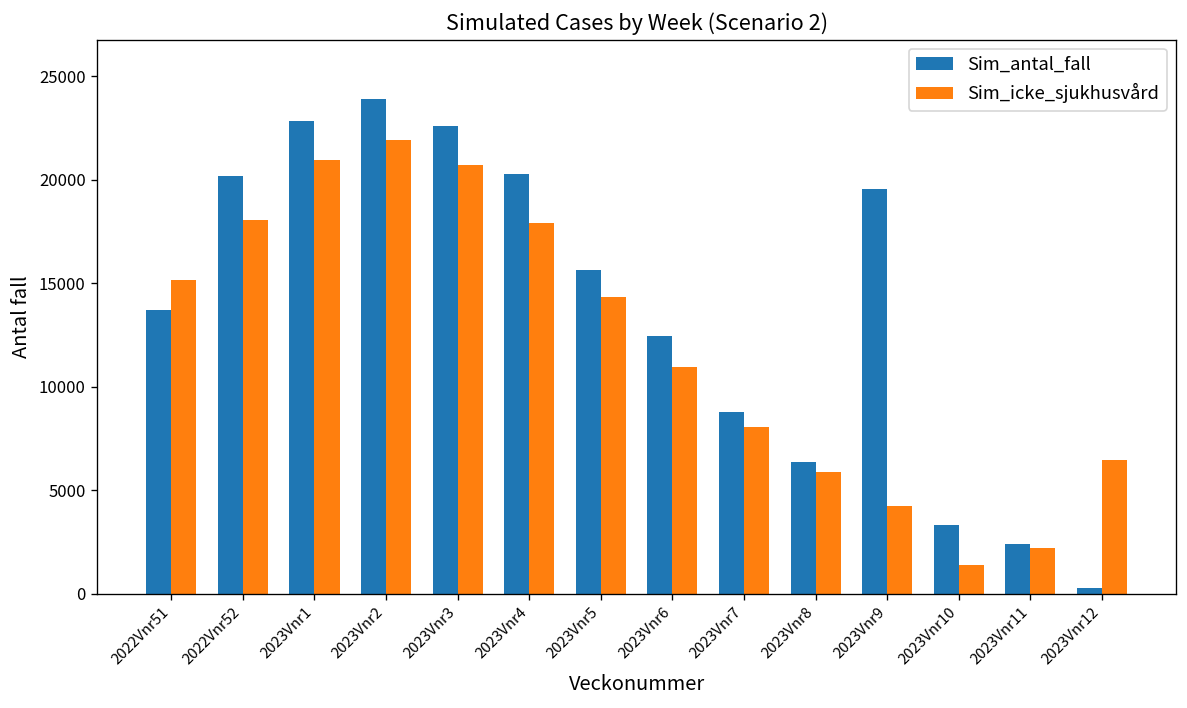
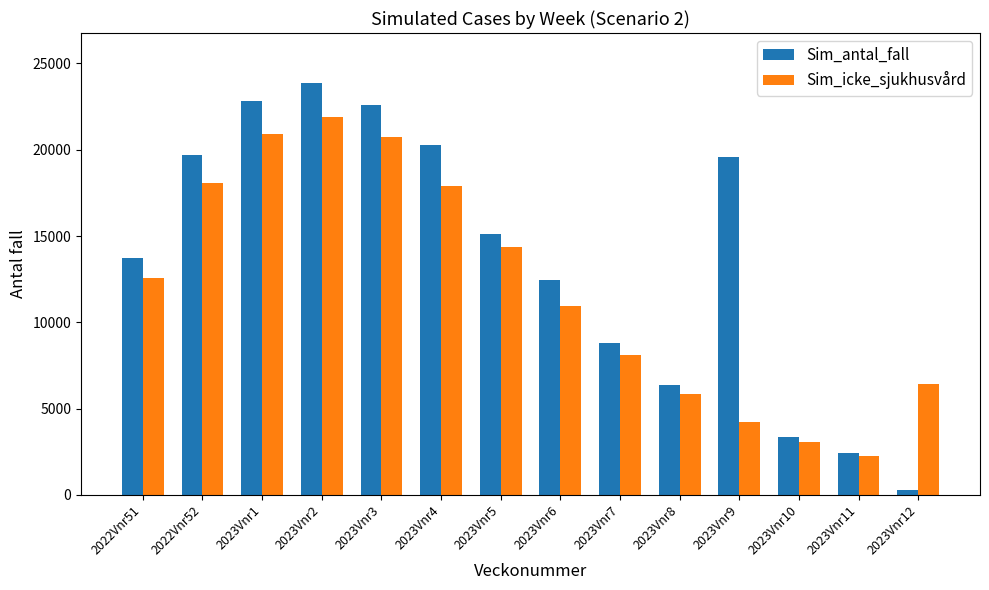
  {
    "Sim_antal_fall": {
      "2022Vnr51": 13700,
-     "2022Vnr52": 20200,
+     "2022Vnr52": 19700,
      "2023Vnr1": 22800,
      "2023Vnr2": 23900,
      "2023Vnr3": 22600,
      "2023Vnr4": 20300,
-     "2023Vnr5": 15600,
+     "2023Vnr5": 15100,
      "2023Vnr6": 12400,
      "2023Vnr7": 8800,
      "2023Vnr8": 6400,
      "2023Vnr9": 19600,
      "2023Vnr10": 3300,
      "2023Vnr11": 2400,
      "2023Vnr12": 300
    },
    "Sim_icke_sjukhusvård": {
-     "2022Vnr51": 15200,
+     "2022Vnr51": 12600,
      "2022Vnr52": 18100,
      "2023Vnr1": 20900,
      "2023Vnr2": 21900,
      "2023Vnr3": 20700,
      "2023Vnr4": 17900,
      "2023Vnr5": 14400,
      "2023Vnr6": 10900,
      "2023Vnr7": 8100,
      "2023Vnr8": 5900,
      "2023Vnr9": 4200,
-     "2023Vnr10": 1400,
+     "2023Vnr10": 3100,
      "2023Vnr11": 2200,
      "2023Vnr12": 6400
    }
  }
